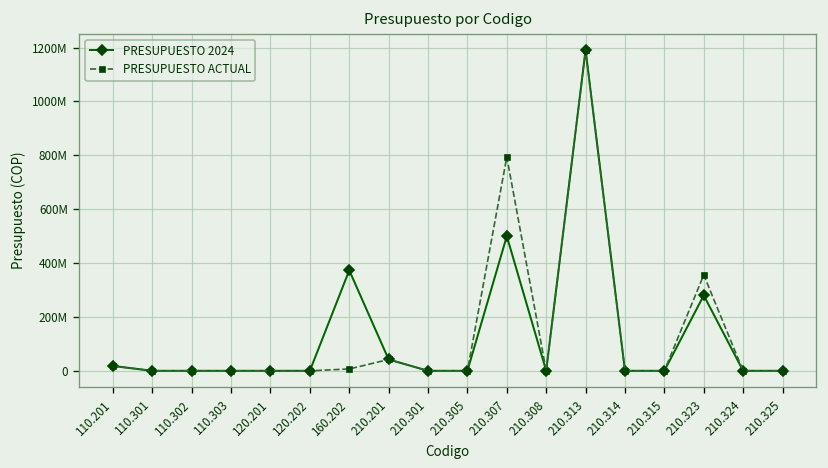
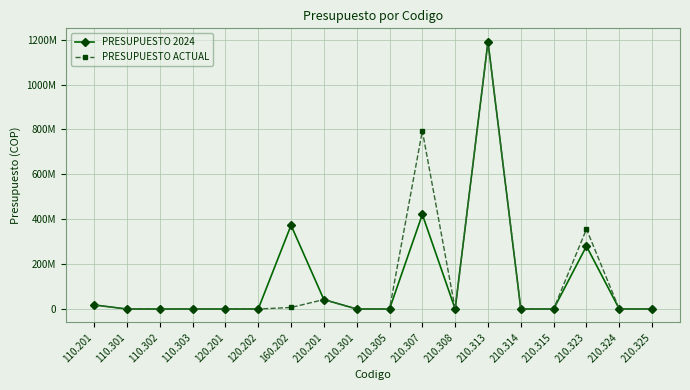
  {
    "PRESUPUESTO 2024": {
      "160.202": 370000000,
-     "210.307": 500000000,
+     "210.307": 420000000,
      "210.323": 280000000
    },
    "PRESUPUESTO ACTUAL": {
      "160.202": 10000000,
      "210.307": 790000000,
      "210.323": 360000000
    }
  }
